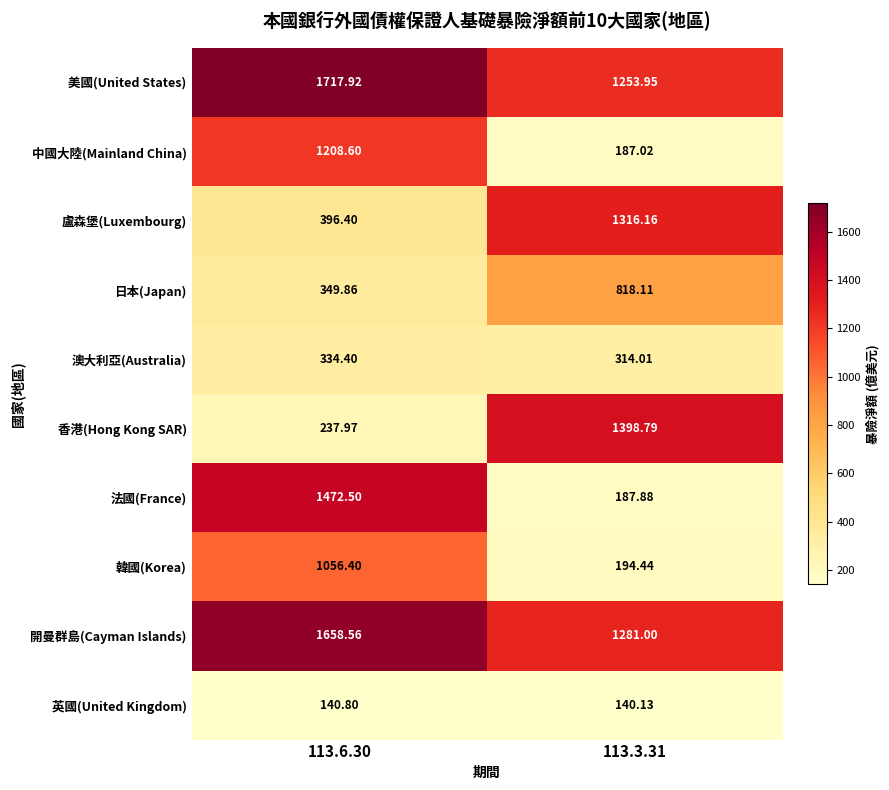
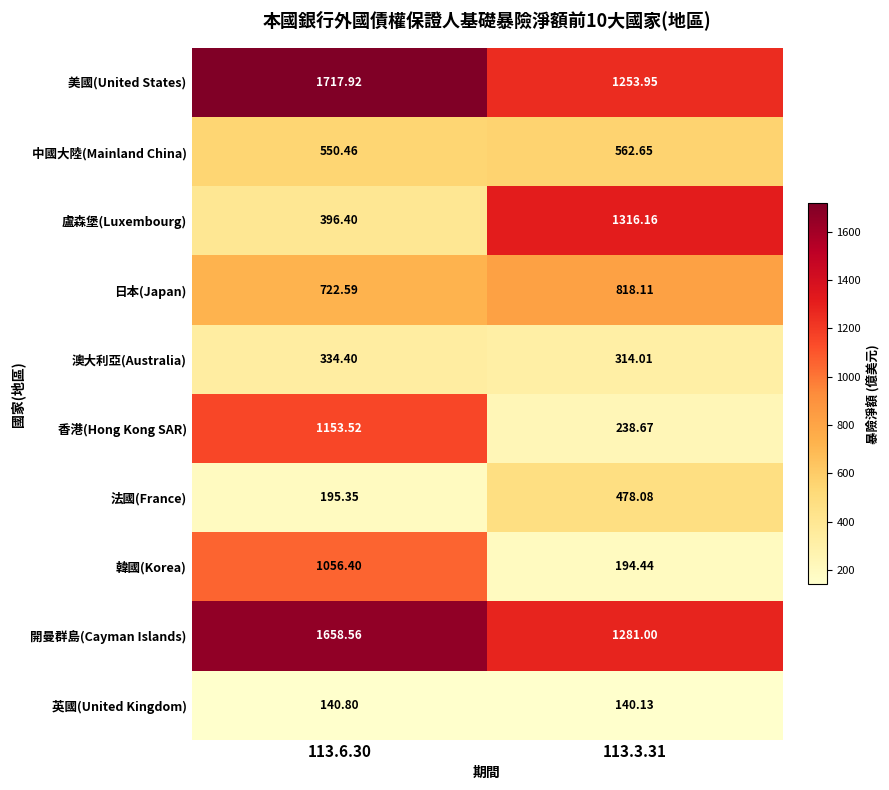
  {
    "美國(United States)": {
      "113.6.30": 1717.92,
      "113.3.31": 1253.95
    },
    "中國大陸(Mainland China)": {
-     "113.6.30": 1208.60,
-     "113.3.31": 187.02
+     "113.6.30": 550.46,
+     "113.3.31": 562.65
    },
    "盧森堡(Luxembourg)": {
      "113.6.30": 396.40,
      "113.3.31": 1316.16
    },
    "日本(Japan)": {
-     "113.6.30": 349.86,
+     "113.6.30": 722.59,
      "113.3.31": 818.11
    },
    "澳大利亞(Australia)": {
      "113.6.30": 334.40,
      "113.3.31": 314.01
    },
    "香港(Hong Kong SAR)": {
-     "113.6.30": 237.97,
-     "113.3.31": 1398.79
+     "113.6.30": 1153.52,
+     "113.3.31": 238.67
    },
    "法國(France)": {
-     "113.6.30": 1472.50,
-     "113.3.31": 187.88
+     "113.6.30": 195.35,
+     "113.3.31": 478.08
    },
    "韓國(Korea)": {
      "113.6.30": 1056.40,
      "113.3.31": 194.44
    },
    "開曼群島(Cayman Islands)": {
      "113.6.30": 1658.56,
      "113.3.31": 1281.00
    },
    "英國(United Kingdom)": {
      "113.6.30": 140.80,
      "113.3.31": 140.13
    }
  }
